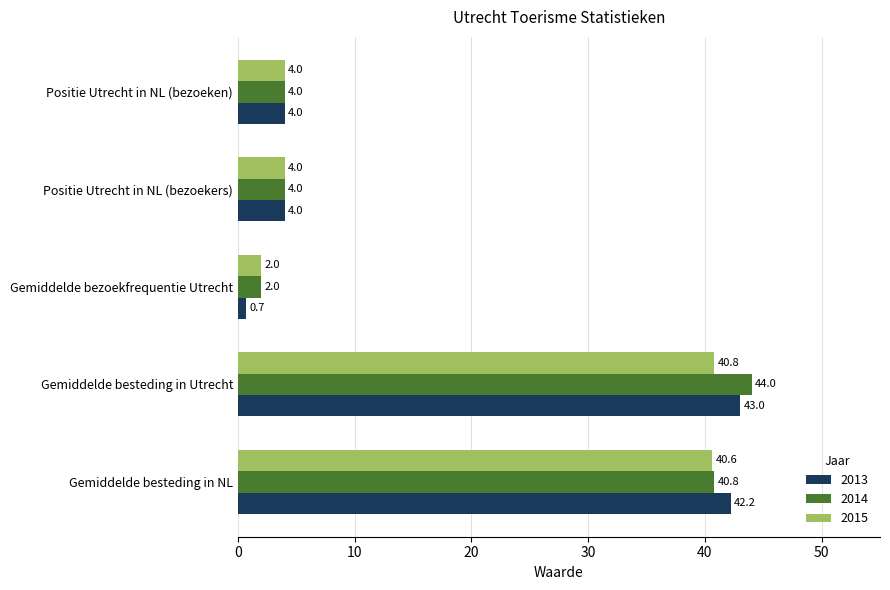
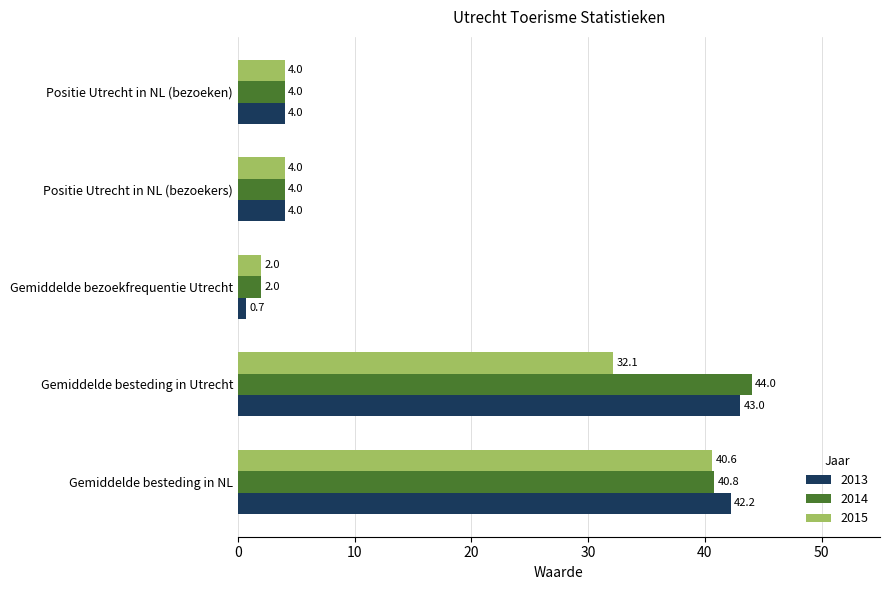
  {
    "2013": {
      "Positie Utrecht in NL (bezoeken)": 4.0,
      "Positie Utrecht in NL (bezoekers)": 4.0,
      "Gemiddelde bezoekfrequentie Utrecht": 0.7,
      "Gemiddelde besteding in Utrecht": 43.0,
      "Gemiddelde besteding in NL": 42.2
    },
    "2014": {
      "Positie Utrecht in NL (bezoeken)": 4.0,
      "Positie Utrecht in NL (bezoekers)": 4.0,
      "Gemiddelde bezoekfrequentie Utrecht": 2.0,
      "Gemiddelde besteding in Utrecht": 44.0,
      "Gemiddelde besteding in NL": 40.8
    },
    "2015": {
      "Positie Utrecht in NL (bezoeken)": 4.0,
      "Positie Utrecht in NL (bezoekers)": 4.0,
      "Gemiddelde bezoekfrequentie Utrecht": 2.0,
-     "Gemiddelde besteding in Utrecht": 40.8,
+     "Gemiddelde besteding in Utrecht": 32.1,
      "Gemiddelde besteding in NL": 40.6
    }
  }
